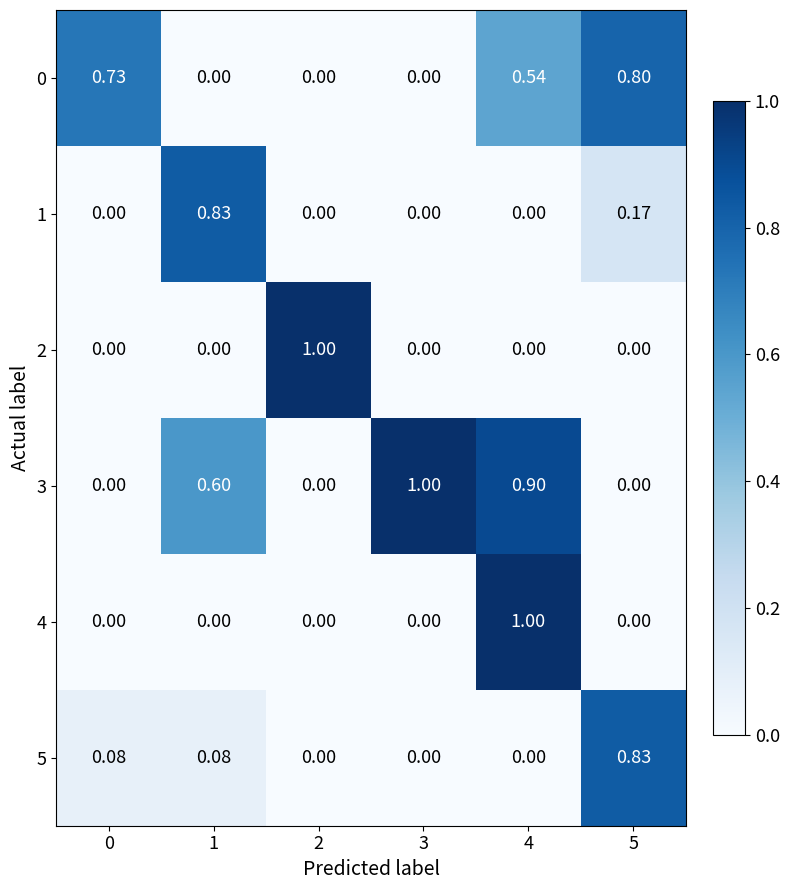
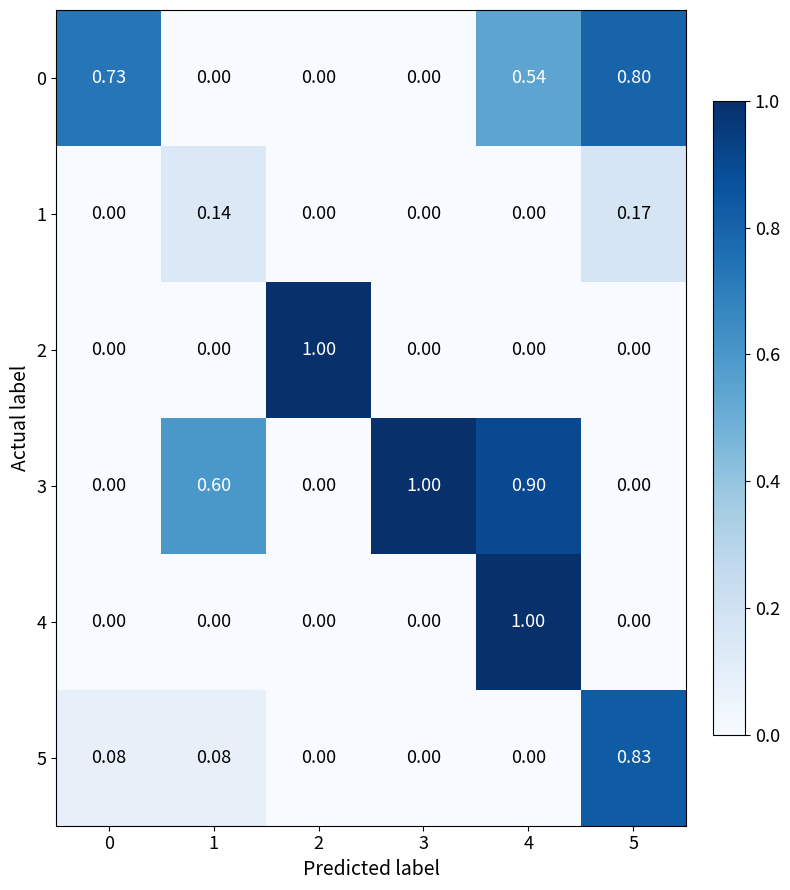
  {
    "0": {
      "0": 0.73,
      "1": 0.00,
      "2": 0.00,
      "3": 0.00,
      "4": 0.54,
      "5": 0.80
    },
    "1": {
      "0": 0.00,
-     "1": 0.83,
+     "1": 0.14,
      "2": 0.00,
      "3": 0.00,
      "4": 0.00,
      "5": 0.17
    },
    "2": {
      "0": 0.00,
      "1": 0.00,
      "2": 1.00,
      "3": 0.00,
      "4": 0.00,
      "5": 0.00
    },
    "3": {
      "0": 0.00,
      "1": 0.60,
      "2": 0.00,
      "3": 1.00,
      "4": 0.90,
      "5": 0.00
    },
    "4": {
      "0": 0.00,
      "1": 0.00,
      "2": 0.00,
      "3": 0.00,
      "4": 1.00,
      "5": 0.00
    },
    "5": {
      "0": 0.08,
      "1": 0.08,
      "2": 0.00,
      "3": 0.00,
      "4": 0.00,
      "5": 0.83
    }
  }
